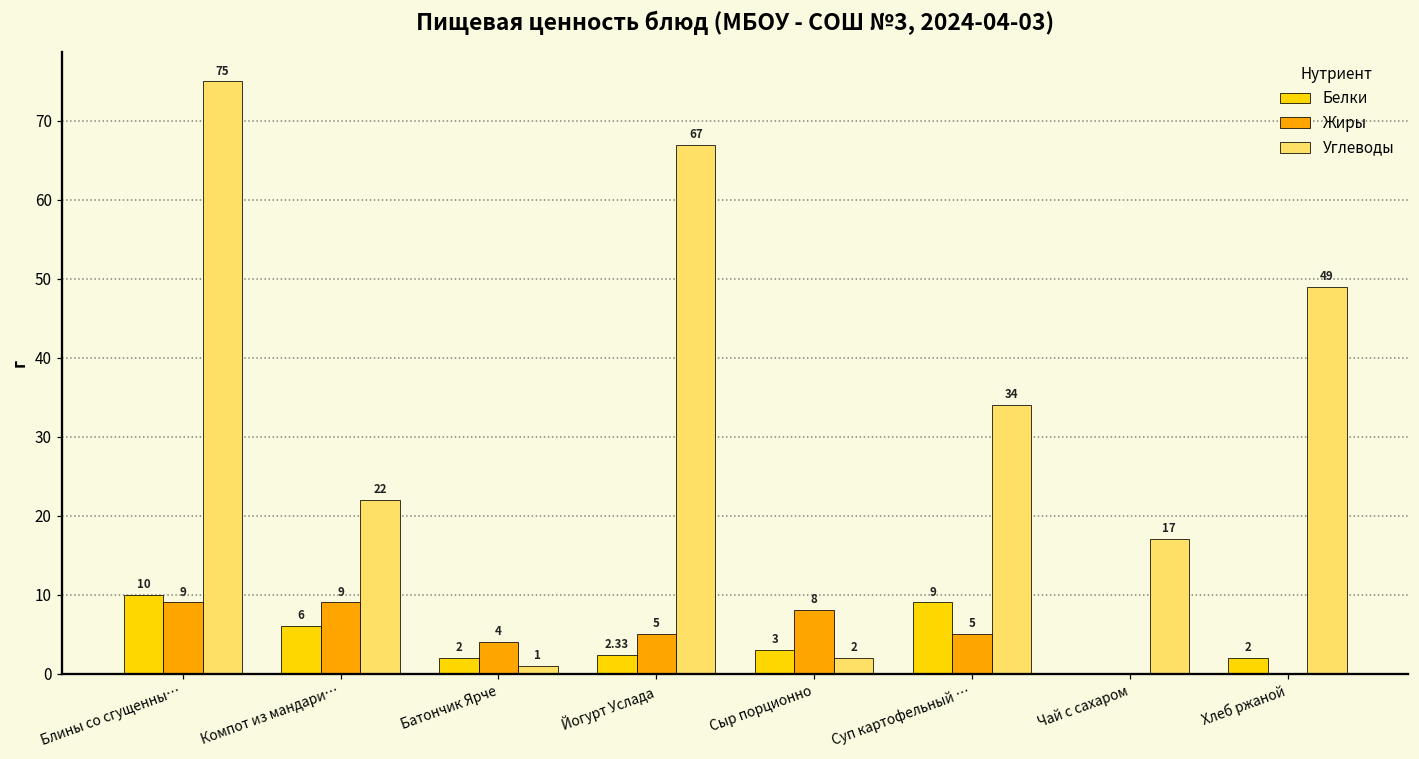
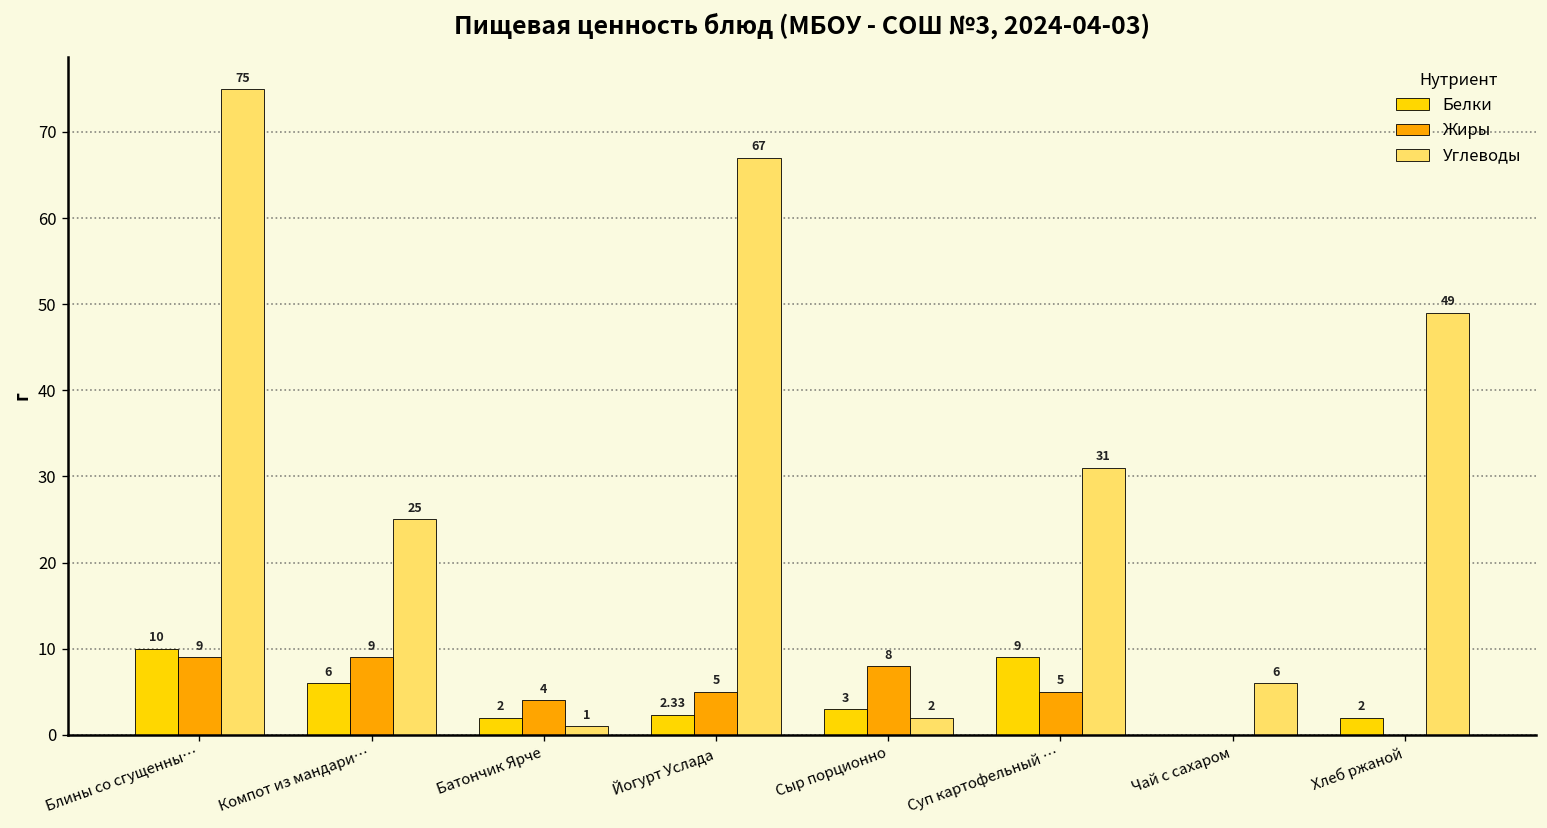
  {
    "Углеводы": {
      "Блины со сгущенны…": 75,
-     "Компот из мандари…": 22,
+     "Компот из мандари…": 25,
      "Батончик Ярче": 1,
      "Йогурт Услада": 67,
      "Сыр порционно": 2,
-     "Суп картофельный …": 34,
-     "Чай с сахаром": 17,
+     "Суп картофельный …": 31,
+     "Чай с сахаром": 6,
      "Хлеб ржаной": 49
    }
  }
